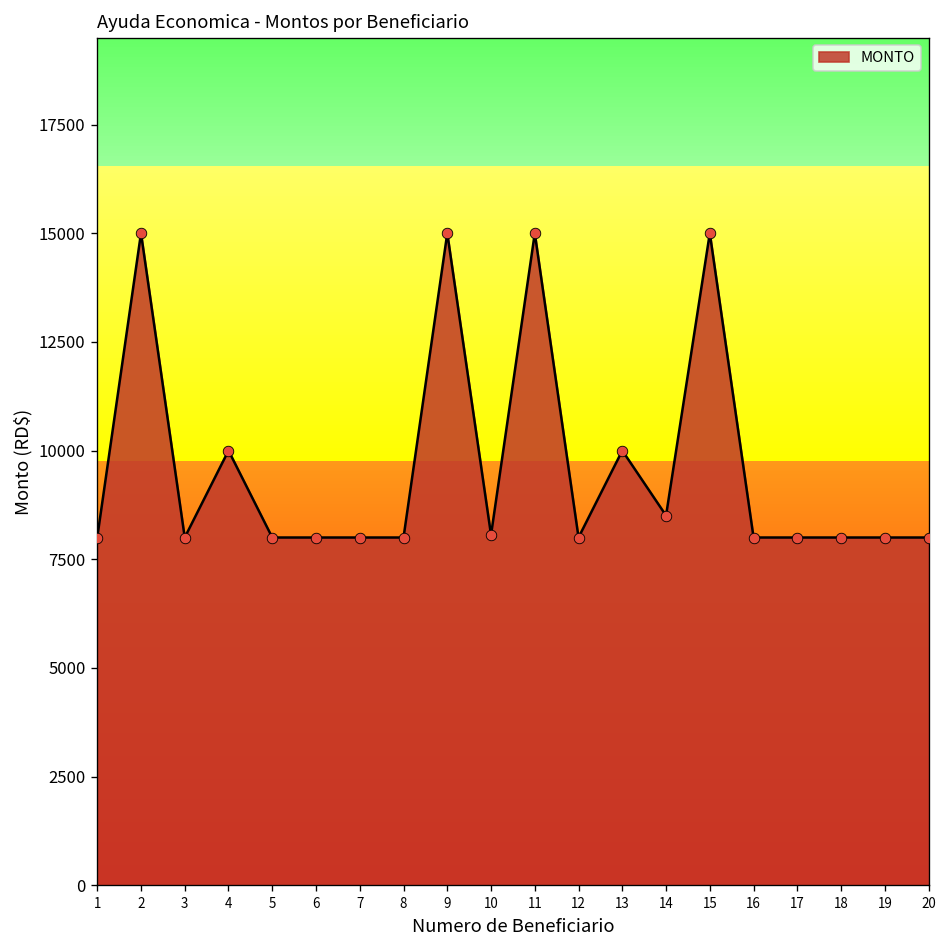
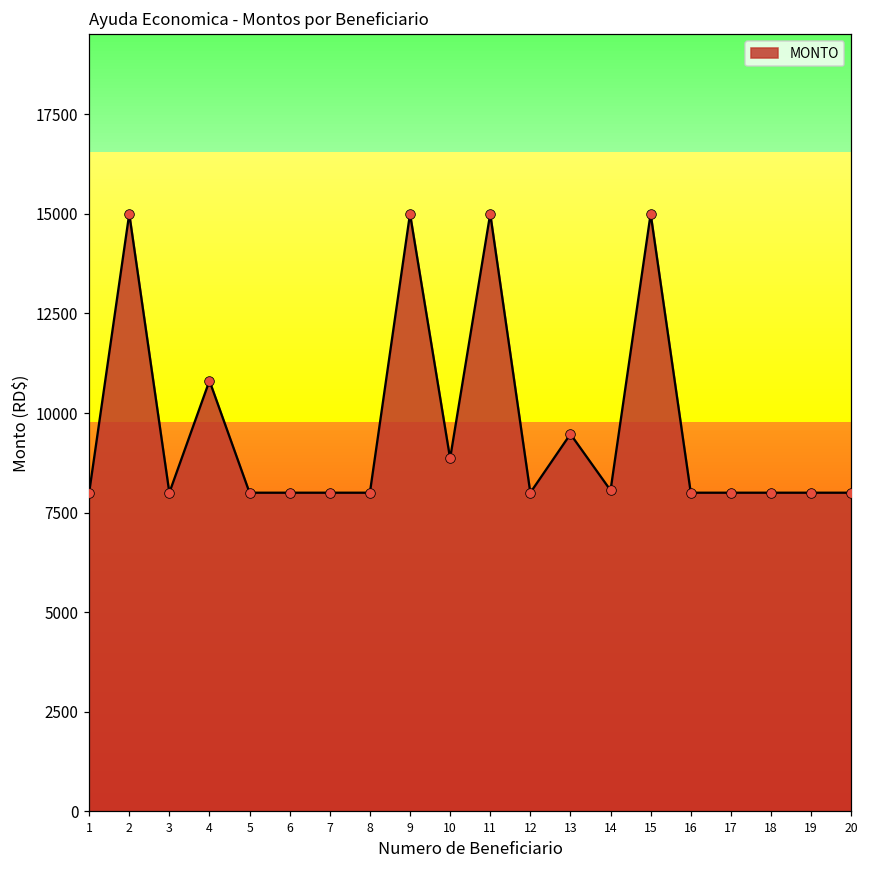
  {
    "1": 8000,
    "2": 15000,
    "3": 8000,
-   "4": 10000,
+   "4": 10800,
    "5": 8000,
    "6": 8000,
    "7": 8000,
    "8": 8000,
    "9": 15000,
-   "10": 8100,
+   "10": 8900,
    "11": 15000,
    "12": 8000,
-   "13": 10000,
-   "14": 8500,
+   "13": 9500,
+   "14": 8100,
    "15": 15000,
    "16": 8000,
    "17": 8000,
    "18": 8000,
    "19": 8000,
    "20": 8000
  }
